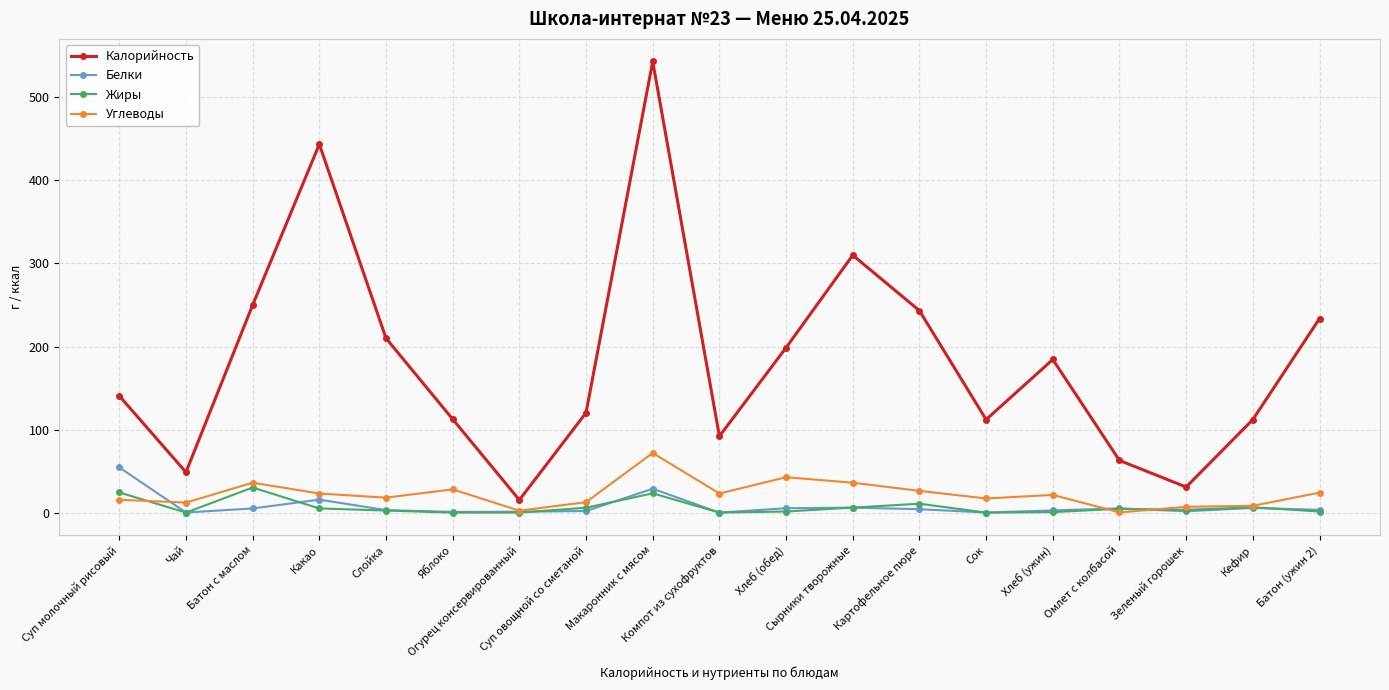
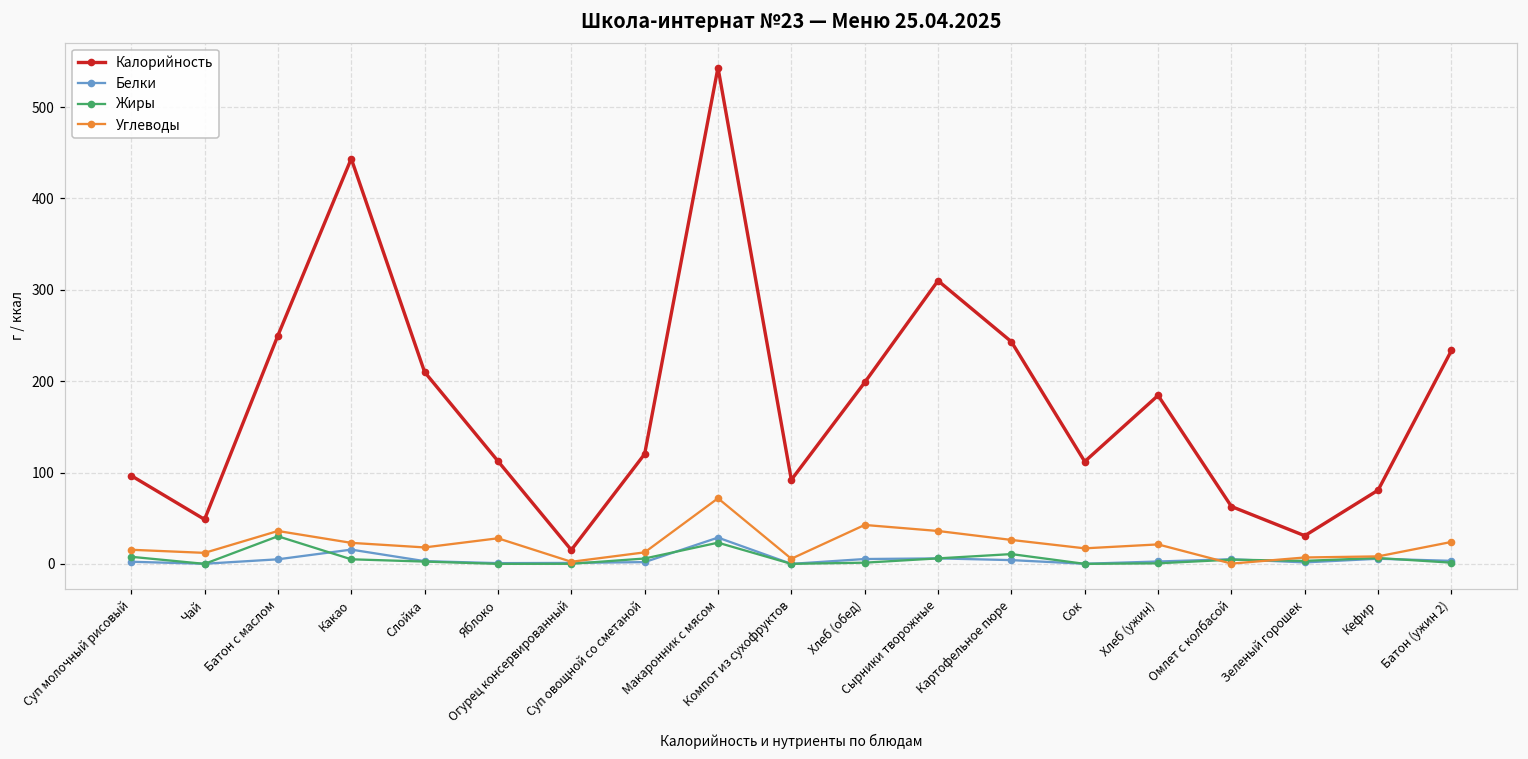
  {
    "Калорийность": {
-     "Суп молочный рисовый": 140,
+     "Суп молочный рисовый": 100,
      "Чай": 50,
      "Батон с маслом": 250,
      "Какао": 440,
      "Слойка": 210,
      "Яблоко": 110,
      "Огурец консервированный": 20,
      "Суп овощной со сметаной": 120,
      "Макаронник с мясом": 540,
      "Компот из сухофруктов": 90,
      "Хлеб (обед)": 200,
      "Сырники творожные": 310,
      "Картофельное пюре": 240,
      "Сок": 110,
      "Хлеб (ужин)": 180,
      "Омлет с колбасой": 60,
      "Зеленый горошек": 30,
-     "Кефир": 110,
+     "Кефир": 80,
      "Батон (ужин 2)": 230
    },
    "Белки": {
-     "Суп молочный рисовый": 50,
+     "Суп молочный рисовый": 0,
      "Батон с маслом": 10,
      "Какао": 20,
      "Суп овощной со сметаной": 0,
      "Макаронник с мясом": 30,
      "Хлеб (обед)": 10,
      "Картофельное пюре": 0
    },
    "Жиры": {
-     "Суп молочный рисовый": 20,
+     "Суп молочный рисовый": 10,
      "Батон с маслом": 30,
      "Какао": 10,
      "Суп овощной со сметаной": 10,
      "Макаронник с мясом": 20,
      "Хлеб (обед)": 0,
      "Картофельное пюре": 10
    },
    "Углеводы": {
      "Суп молочный рисовый": 20,
      "Чай": 10,
      "Батон с маслом": 40,
      "Какао": 20,
      "Слойка": 20,
      "Яблоко": 30,
      "Суп овощной со сметаной": 10,
      "Макаронник с мясом": 70,
-     "Компот из сухофруктов": 20,
+     "Компот из сухофруктов": 10,
      "Хлеб (обед)": 40,
      "Сырники творожные": 40,
      "Картофельное пюре": 30,
      "Сок": 20,
      "Хлеб (ужин)": 20,
      "Омлет с колбасой": 0,
      "Зеленый горошек": 10,
      "Батон (ужин 2)": 20
    }
  }
